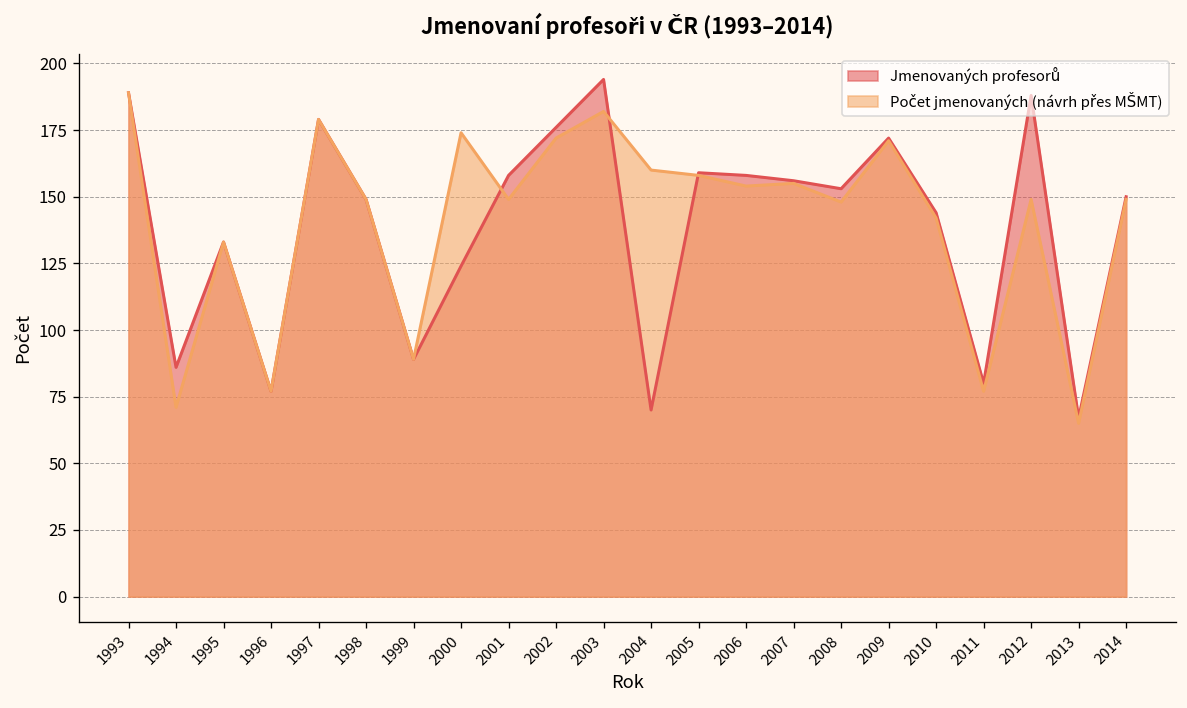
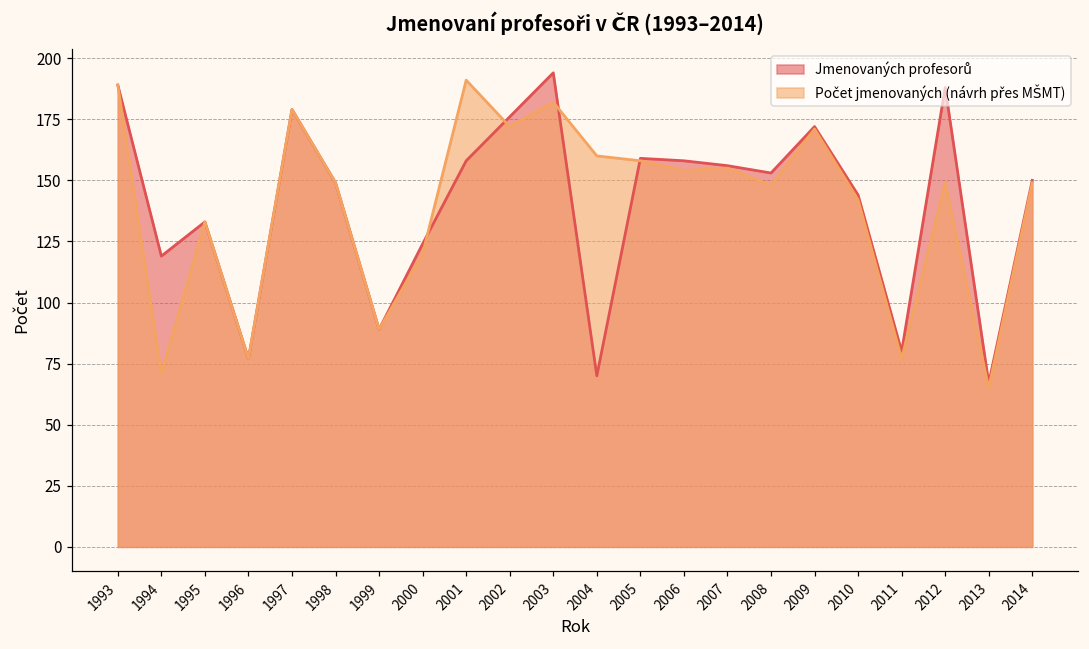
  {
    "Jmenovaných profesorů": {
-     "1994": 86,
+     "1994": 119,
      "2000": 124,
      "2001": 158,
      "2002": 176,
      "2003": 194,
      "2004": 70,
      "2006": 158,
      "2008": 153,
      "2010": 144,
      "2011": 80,
      "2013": 67
    },
    "Počet jmenovaných (návrh přes MŠMT)": {
      "1994": 71,
-     "2000": 174,
-     "2001": 149,
+     "2000": 120,
+     "2001": 191,
      "2002": 172,
      "2003": 182,
      "2004": 160,
      "2006": 154,
      "2008": 148,
      "2010": 142,
      "2011": 77,
      "2012": 149,
      "2013": 65
    }
  }
